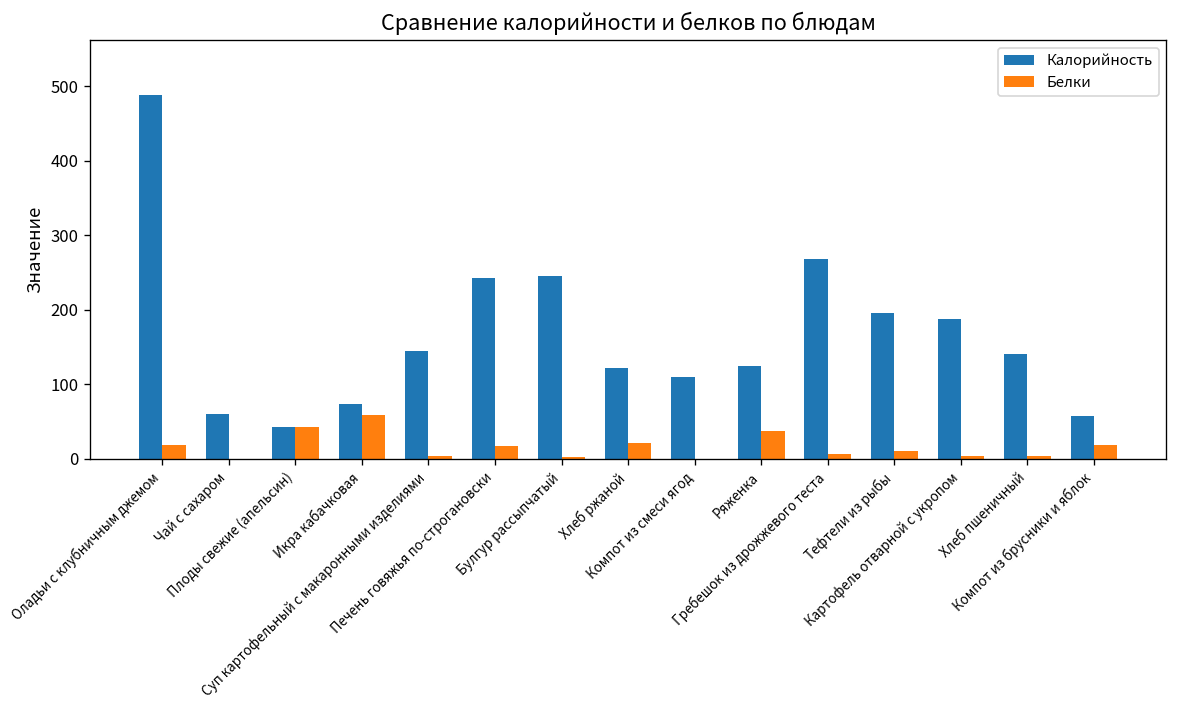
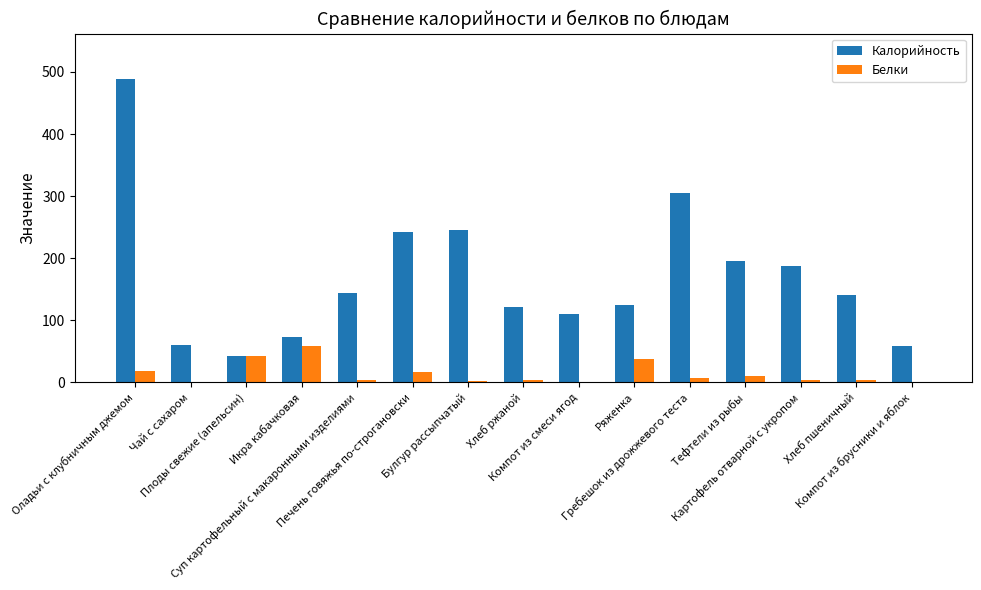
  {
    "Калорийность": {
      "Оладьи с клубничным джемом": 490,
      "Чай с сахаром": 60,
      "Плоды свежие (апельсин)": 40,
      "Икра кабачковая": 70,
      "Суп картофельный с макаронными изделиями": 140,
      "Печень говяжья по-строгановски": 240,
      "Булгур рассыпчатый": 250,
      "Хлеб ржаной": 120,
      "Компот из смеси ягод": 110,
      "Ряженка": 130,
-     "Гребешок из дрожжевого теста": 270,
+     "Гребешок из дрожжевого теста": 310,
      "Тефтели из рыбы": 200,
      "Картофель отварной с укропом": 190,
      "Хлеб пшеничный": 140,
      "Компот из брусники и яблок": 60
    },
    "Белки": {
      "Оладьи с клубничным джемом": 20,
      "Плоды свежие (апельсин)": 40,
      "Икра кабачковая": 60,
      "Суп картофельный с макаронными изделиями": 0,
      "Печень говяжья по-строгановски": 20,
-     "Хлеб ржаной": 20,
+     "Хлеб ржаной": 0,
      "Ряженка": 40,
      "Гребешок из дрожжевого теста": 10,
      "Тефтели из рыбы": 10,
      "Хлеб пшеничный": 0,
-     "Компот из брусники и яблок": 20
+     "Компот из брусники и яблок": 0
    }
  }
